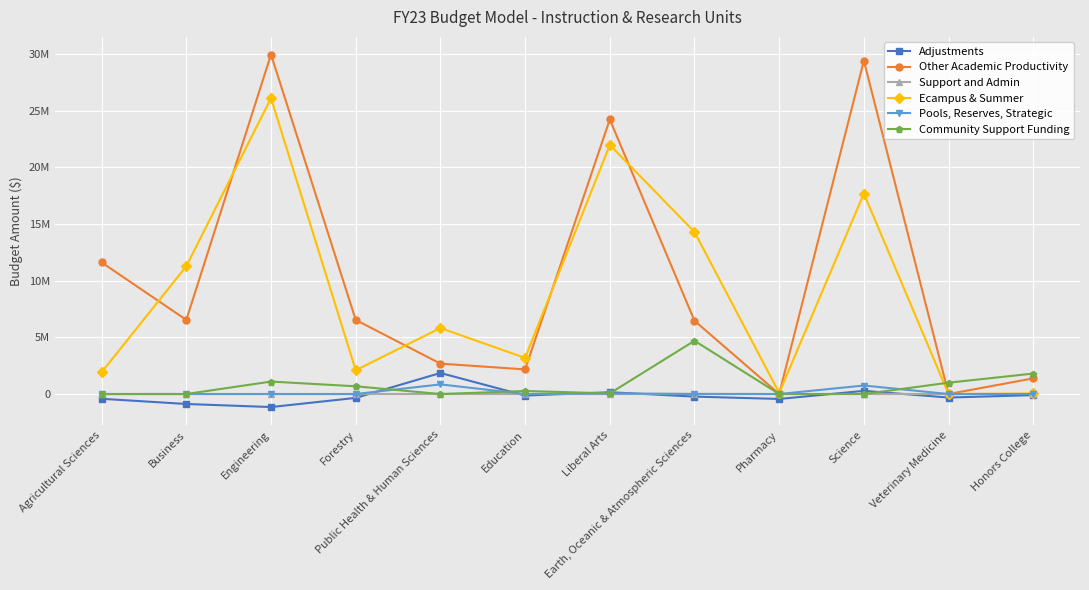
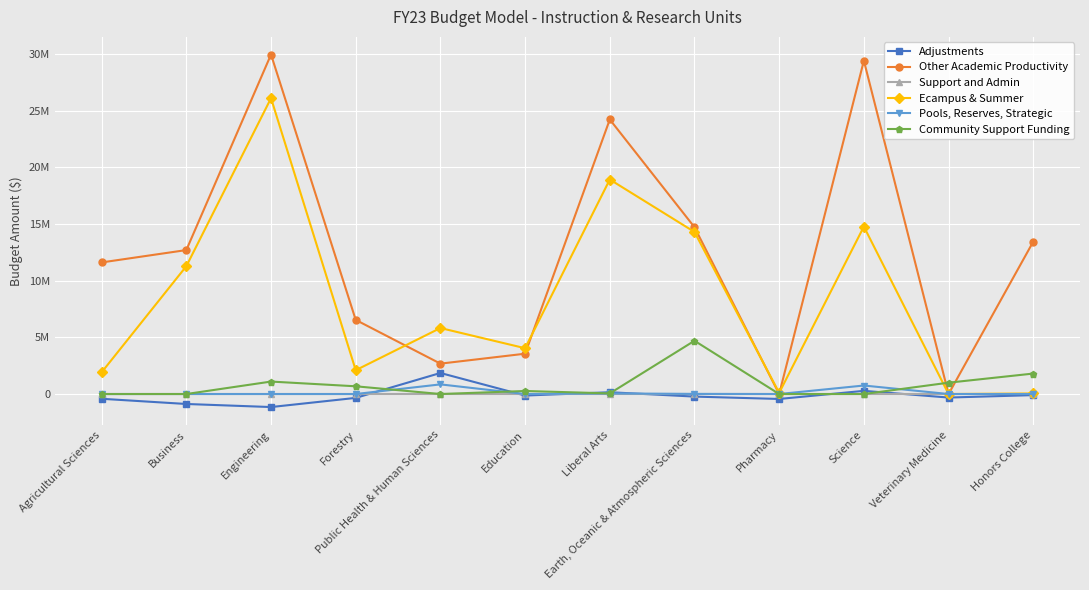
  {
    "Other Academic Productivity": {
      "Agricultural Sciences": 11600000,
-     "Business": 6500000,
+     "Business": 12700000,
      "Engineering": 29900000,
      "Forestry": 6500000,
      "Public Health & Human Sciences": 2700000,
-     "Education": 2200000,
+     "Education": 3600000,
      "Liberal Arts": 24200000,
-     "Earth, Oceanic & Atmospheric Sciences": 6500000,
+     "Earth, Oceanic & Atmospheric Sciences": 14700000,
      "Science": 29400000,
-     "Honors College": 1400000
+     "Honors College": 13400000
    },
    "Ecampus & Summer": {
      "Agricultural Sciences": 1900000,
      "Business": 11300000,
      "Engineering": 26100000,
      "Forestry": 2100000,
      "Public Health & Human Sciences": 5800000,
-     "Education": 3200000,
-     "Liberal Arts": 22000000,
+     "Education": 4000000,
+     "Liberal Arts": 18900000,
      "Earth, Oceanic & Atmospheric Sciences": 14300000,
-     "Science": 17700000
+     "Science": 14800000
    },
    "Community Support Funding": {
      "Engineering": 1100000,
      "Forestry": 700000,
      "Education": 300000,
      "Earth, Oceanic & Atmospheric Sciences": 4700000,
      "Veterinary Medicine": 1000000,
      "Honors College": 1800000
    }
  }
